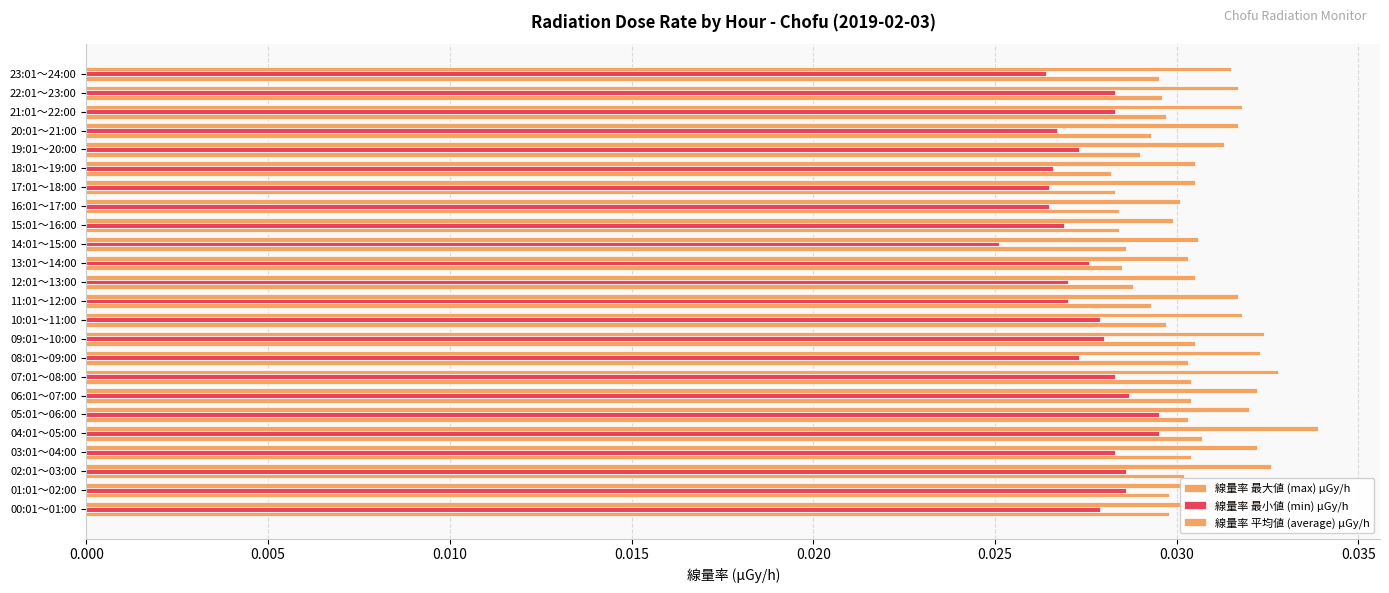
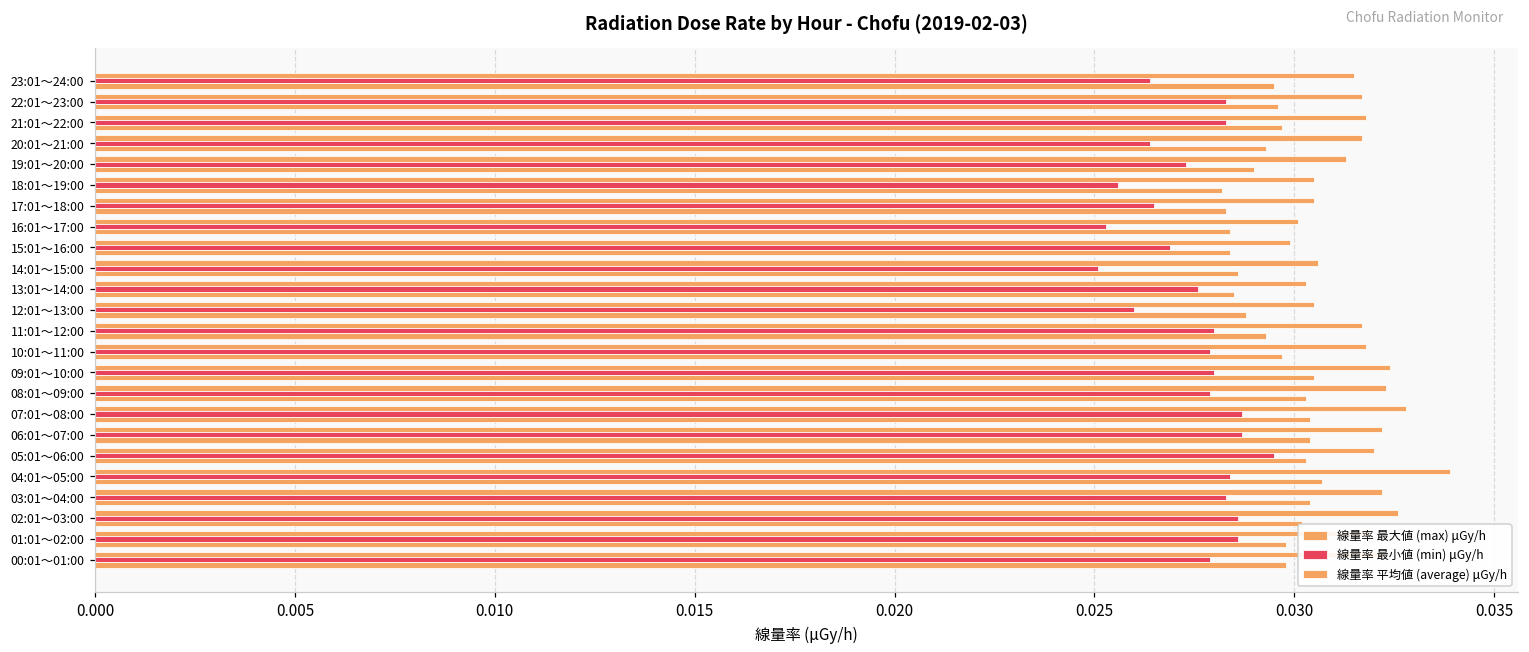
  {
    "線量率 最小値 (min) μGy/h": {
      "23:01～24:00": 0.0264,
      "22:01～23:00": 0.0283,
      "21:01～22:00": 0.0283,
-     "20:01～21:00": 0.0267,
+     "20:01～21:00": 0.0264,
      "19:01～20:00": 0.0273,
-     "18:01～19:00": 0.0266,
+     "18:01～19:00": 0.0256,
      "17:01～18:00": 0.0265,
-     "16:01～17:00": 0.0265,
+     "16:01～17:00": 0.0253,
      "15:01～16:00": 0.0269,
      "14:01～15:00": 0.0251,
      "13:01～14:00": 0.0276,
-     "12:01～13:00": 0.027,
-     "11:01～12:00": 0.027,
+     "12:01～13:00": 0.026,
+     "11:01～12:00": 0.028,
      "10:01～11:00": 0.0279,
      "09:01～10:00": 0.0280,
-     "08:01～09:00": 0.0273,
-     "07:01～08:00": 0.0283,
+     "08:01～09:00": 0.0279,
+     "07:01～08:00": 0.0287,
      "06:01～07:00": 0.0287,
      "05:01～06:00": 0.0295,
-     "04:01～05:00": 0.0295,
+     "04:01～05:00": 0.0284,
      "03:01～04:00": 0.0283,
      "02:01～03:00": 0.0286,
      "01:01～02:00": 0.0286,
      "00:01～01:00": 0.0279
    }
  }
